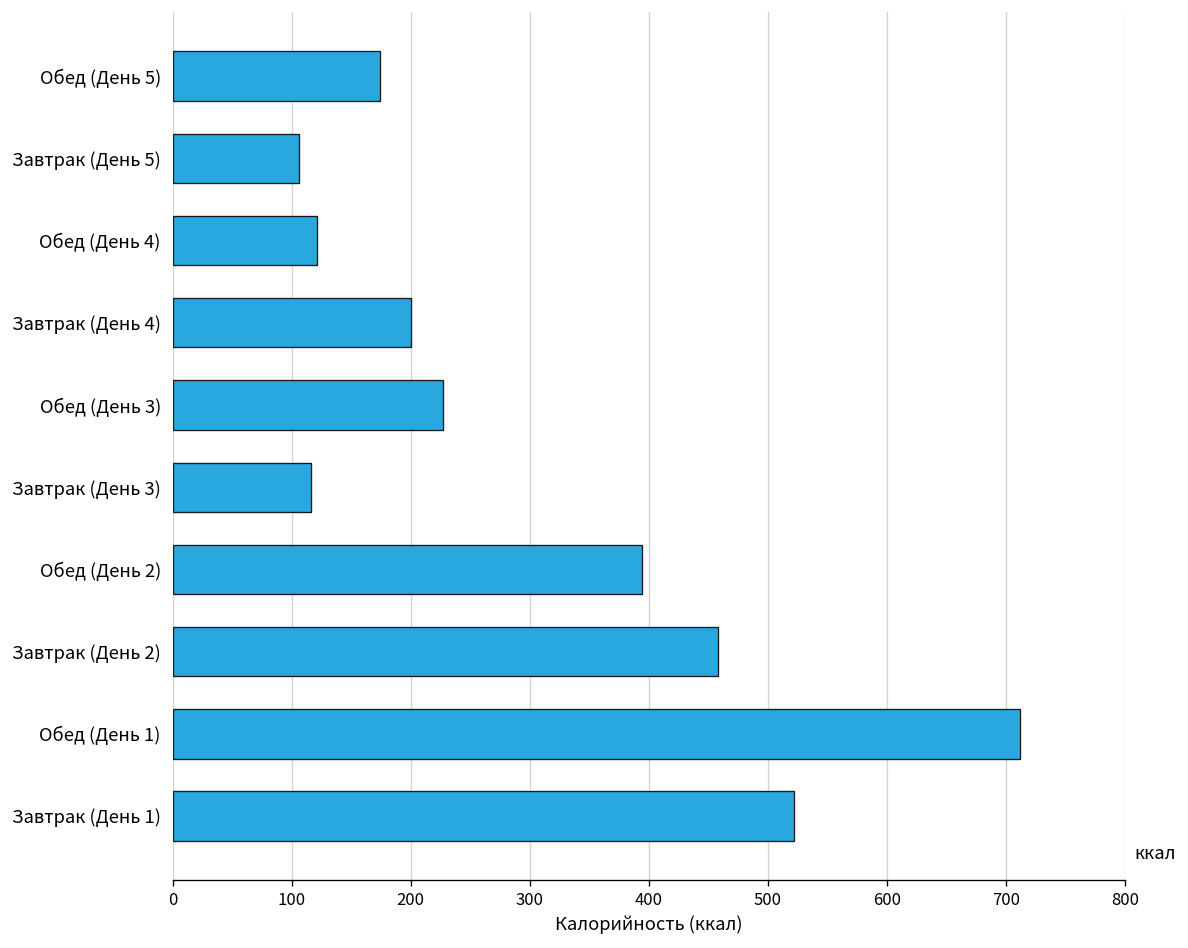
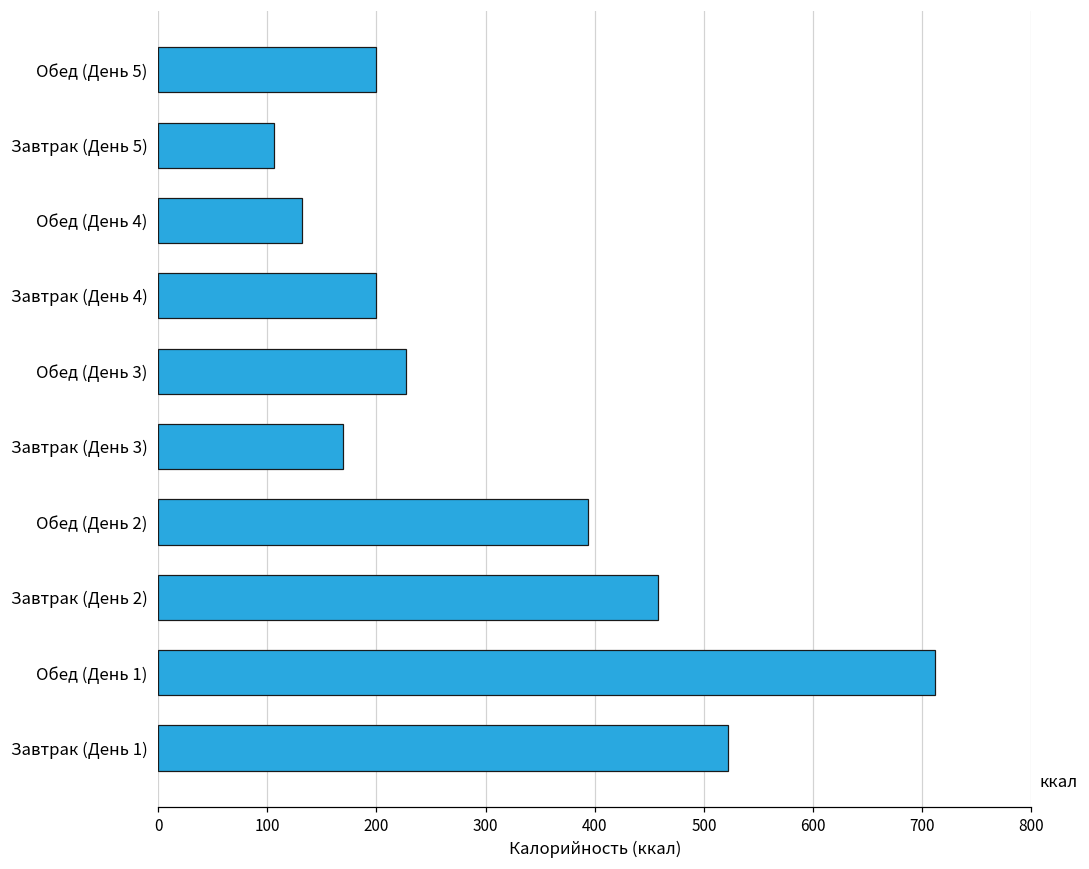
  {
-   "Обед (День 5)": 170,
+   "Обед (День 5)": 200,
    "Завтрак (День 5)": 110,
-   "Обед (День 4)": 120,
+   "Обед (День 4)": 130,
    "Завтрак (День 4)": 200,
    "Обед (День 3)": 230,
-   "Завтрак (День 3)": 120,
+   "Завтрак (День 3)": 170,
    "Обед (День 2)": 390,
    "Завтрак (День 2)": 460,
    "Обед (День 1)": 710,
    "Завтрак (День 1)": 520
  }
